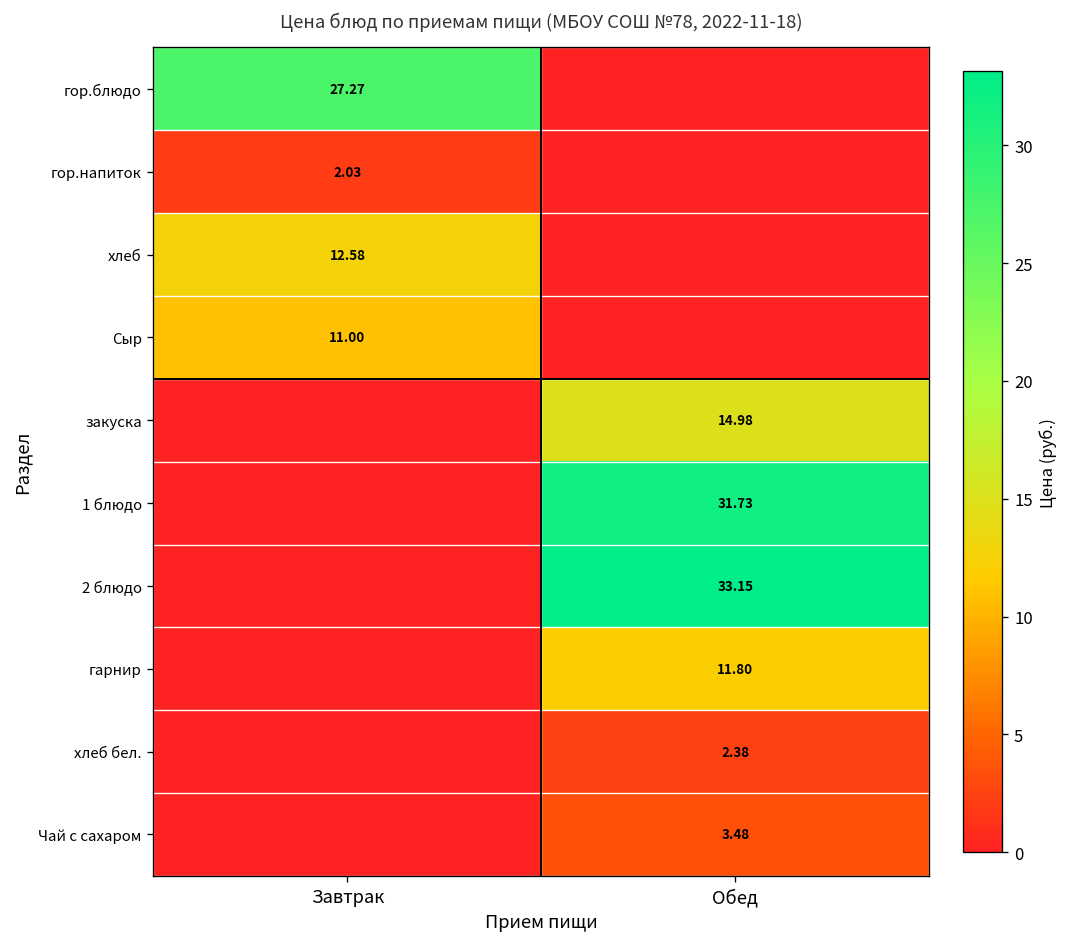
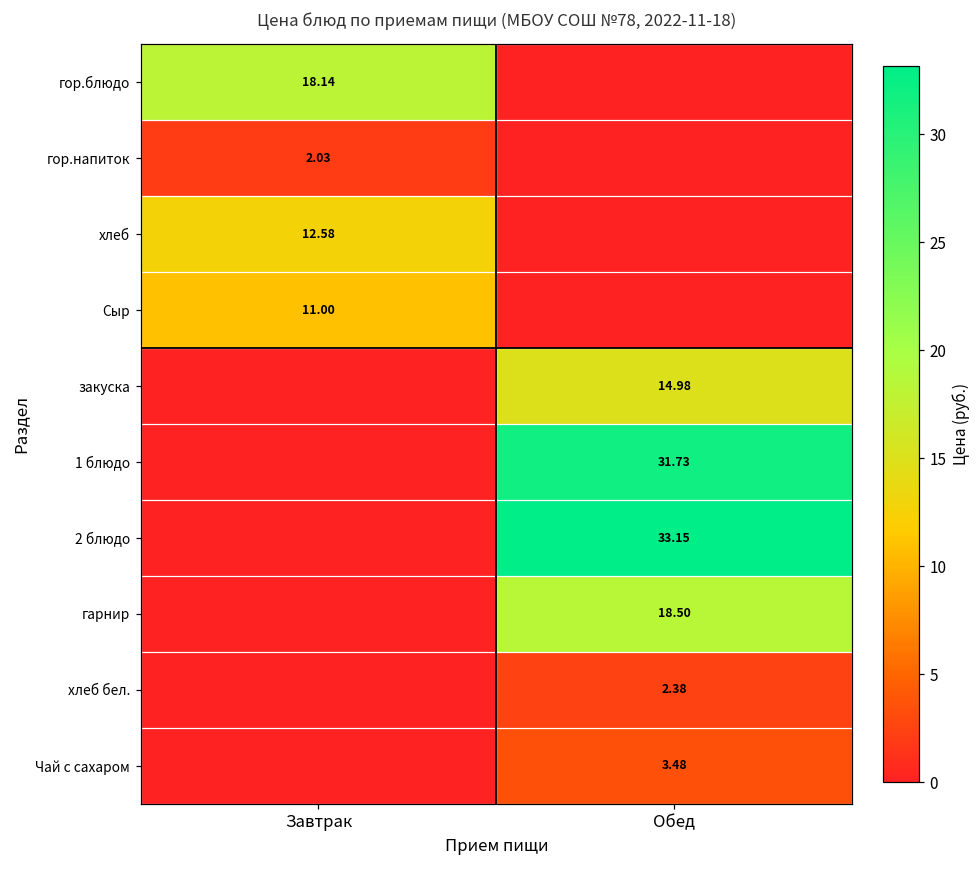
  {
    "гор.блюдо": {
-     "Завтрак": 27.27
+     "Завтрак": 18.14
    },
    "гор.напиток": {
      "Завтрак": 2.03
    },
    "хлеб": {
      "Завтрак": 12.58
    },
    "Сыр": {
      "Завтрак": 11.00
    },
    "закуска": {
      "Обед": 14.98
    },
    "1 блюдо": {
      "Обед": 31.73
    },
    "2 блюдо": {
      "Обед": 33.15
    },
    "гарнир": {
-     "Обед": 11.80
+     "Обед": 18.50
    },
    "хлеб бел.": {
      "Обед": 2.38
    },
    "Чай с сахаром": {
      "Обед": 3.48
    }
  }
